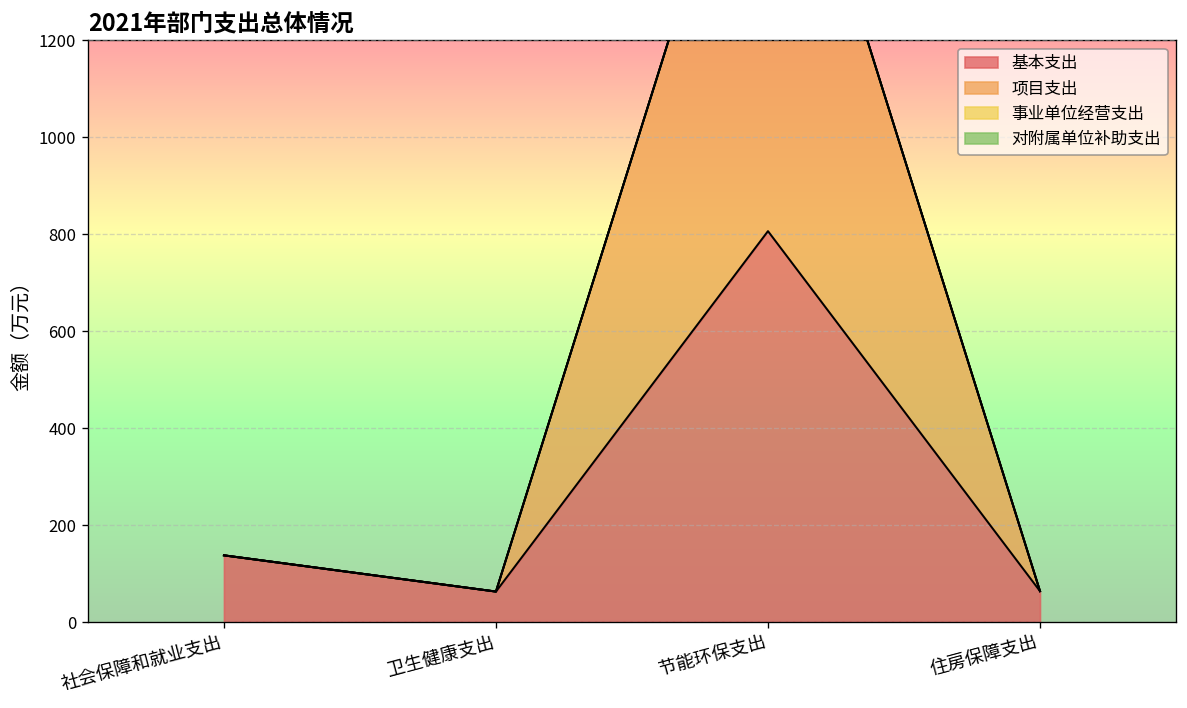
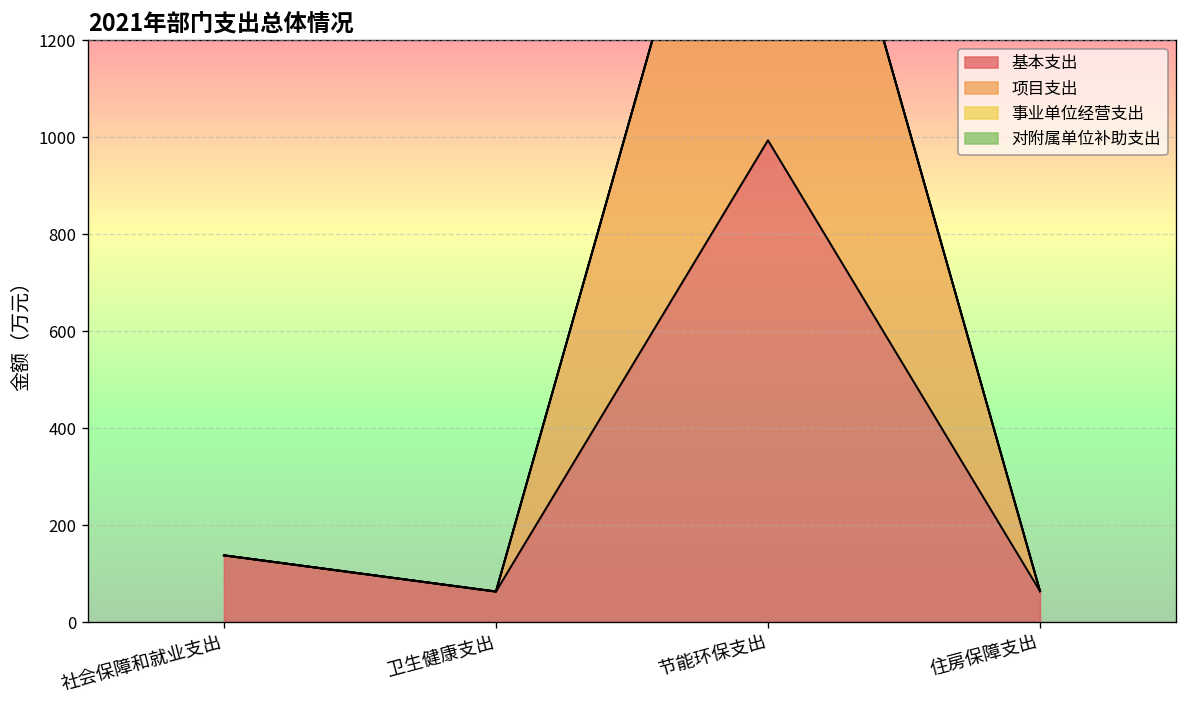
  {
    "基本支出": {
-     "节能环保支出": 810
+     "节能环保支出": 990
    }
  }
